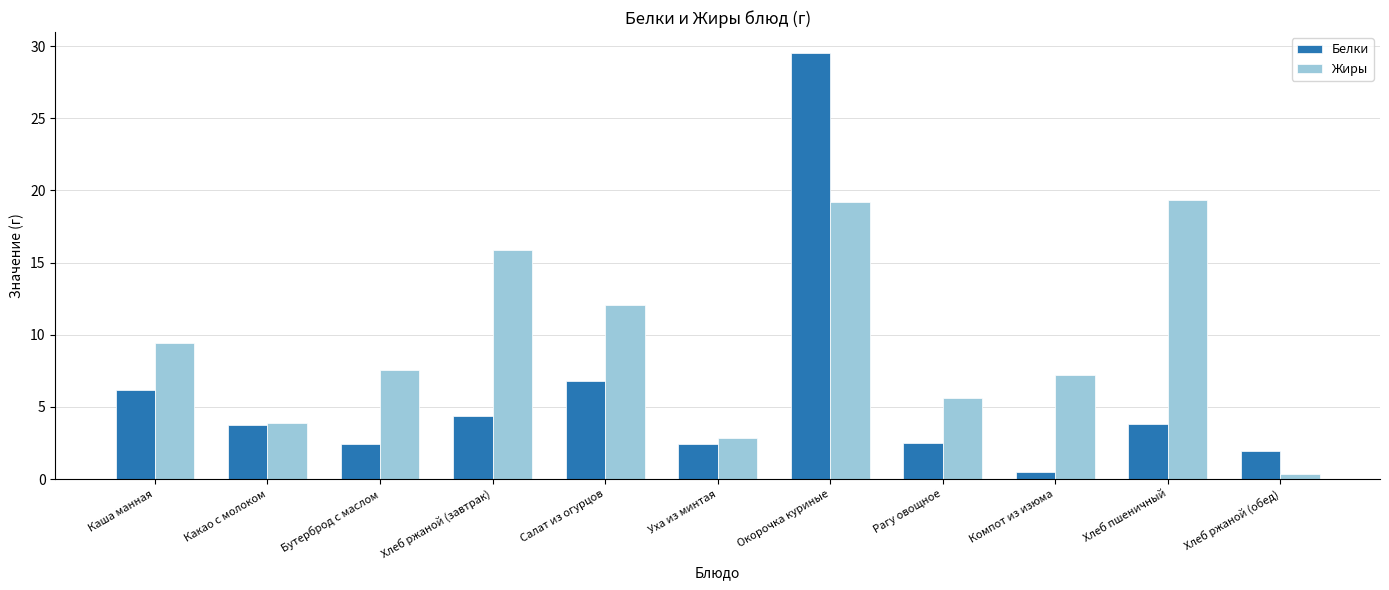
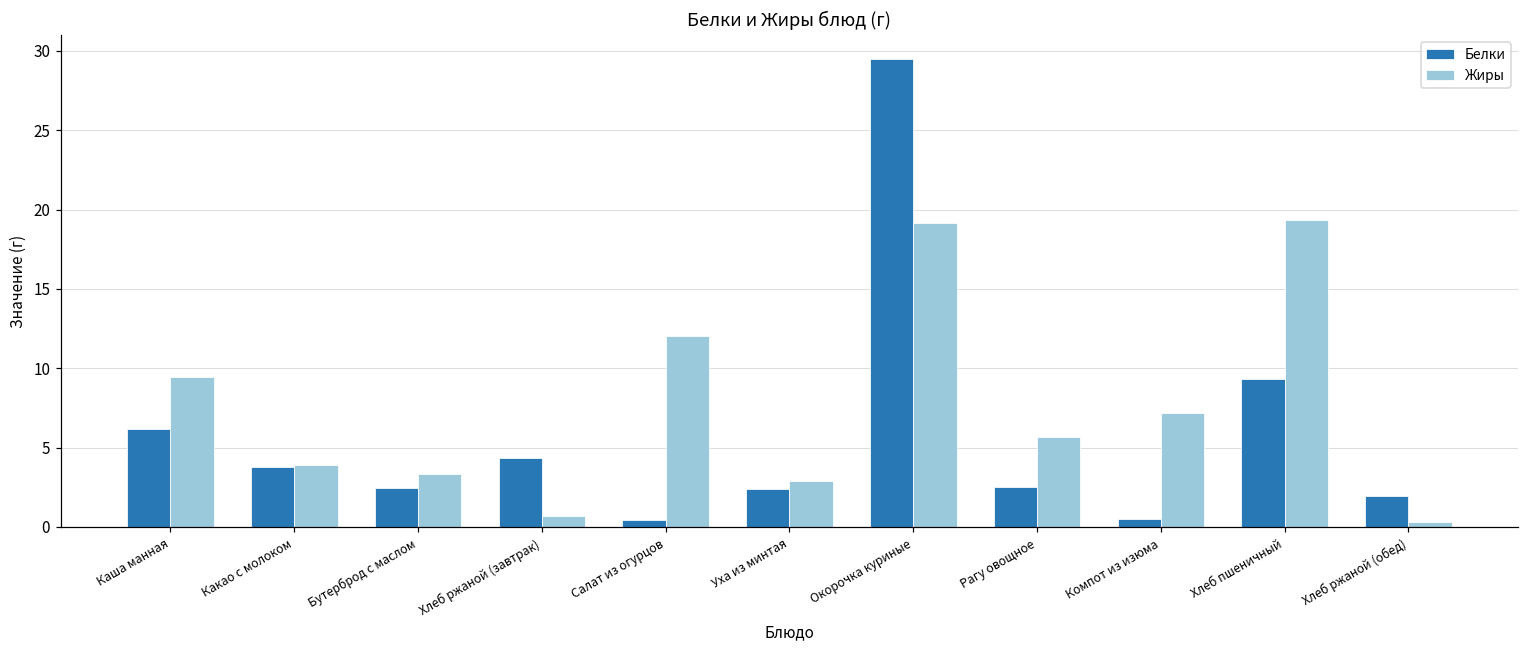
  {
    "Белки": {
      "Каша манная": 6.2,
      "Какао с молоком": 3.8,
      "Бутерброд с маслом": 2.5,
      "Хлеб ржаной (завтрак)": 4.4,
-     "Салат из огурцов": 6.8,
+     "Салат из огурцов": 0.4,
      "Уха из минтая": 2.4,
      "Окорочка куриные": 29.5,
      "Рагу овощное": 2.5,
      "Компот из изюма": 0.5,
-     "Хлеб пшеничный": 3.9,
+     "Хлеб пшеничный": 9.3,
      "Хлеб ржаной (обед)": 2.0
    },
    "Жиры": {
      "Каша манная": 9.5,
      "Какао с молоком": 3.9,
-     "Бутерброд с маслом": 7.6,
-     "Хлеб ржаной (завтрак)": 15.9,
+     "Бутерброд с маслом": 3.3,
+     "Хлеб ржаной (завтрак)": 0.7,
      "Салат из огурцов": 12.0,
      "Уха из минтая": 2.9,
      "Окорочка куриные": 19.2,
      "Рагу овощное": 5.6,
      "Компот из изюма": 7.2,
      "Хлеб пшеничный": 19.3,
      "Хлеб ржаной (обед)": 0.3
    }
  }
